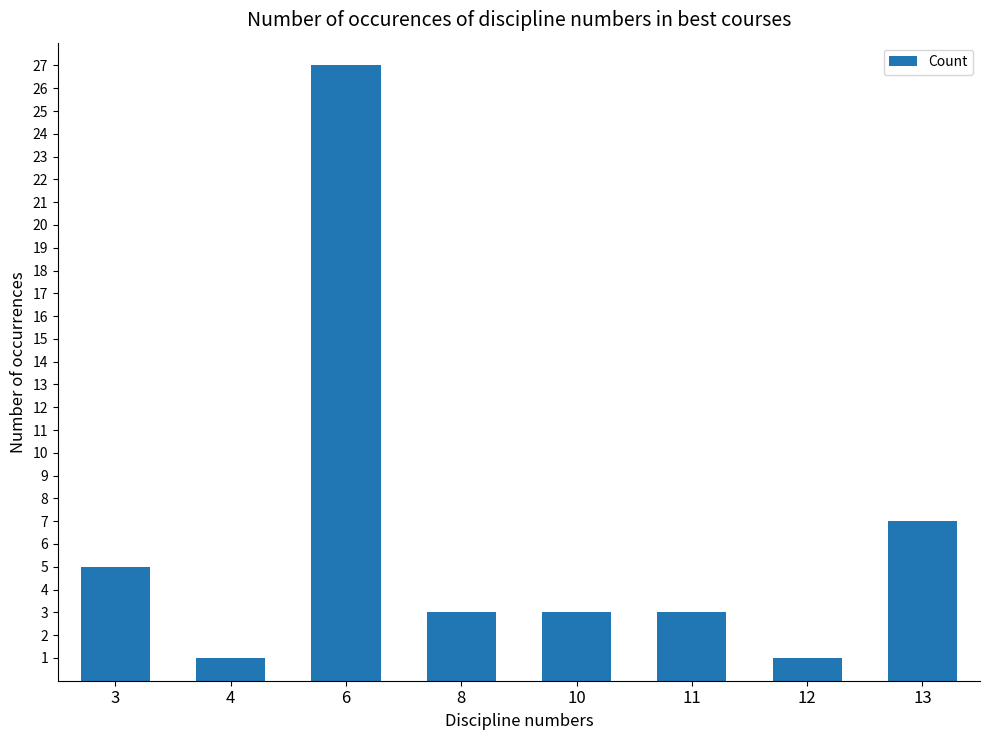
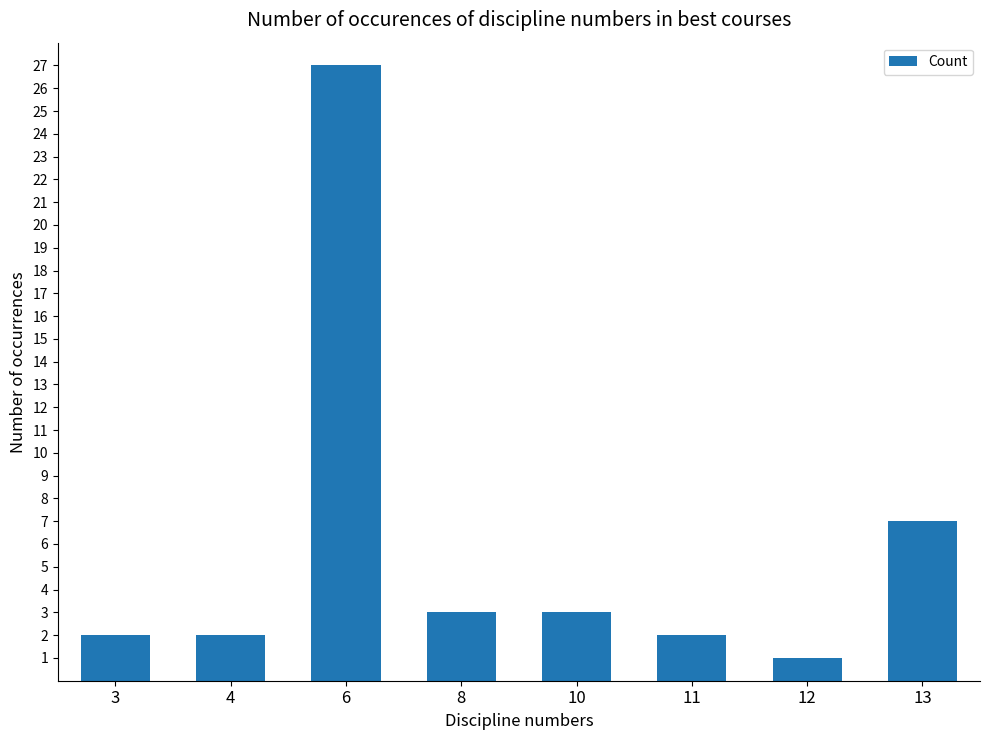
  {
-   "3": 5,
-   "4": 1,
+   "3": 2,
+   "4": 2,
    "6": 27,
    "8": 3,
    "10": 3,
-   "11": 3,
+   "11": 2,
    "12": 1,
    "13": 7
  }
